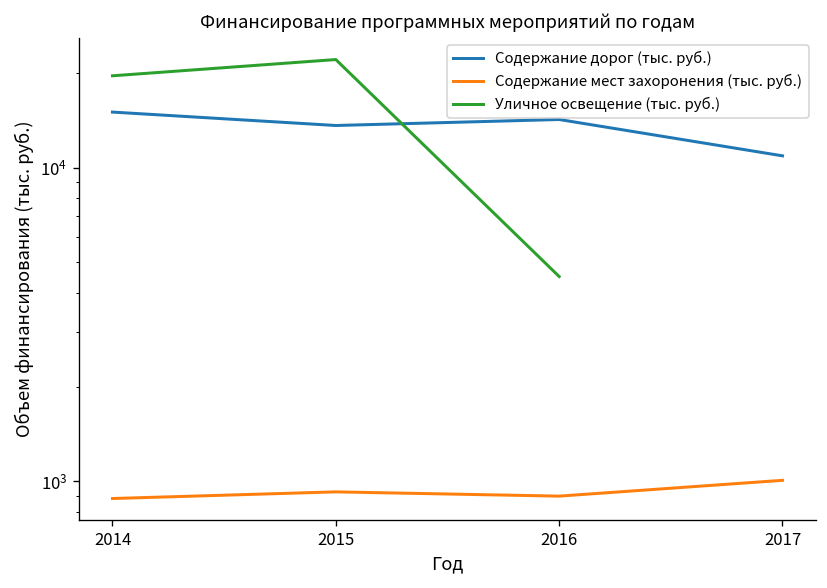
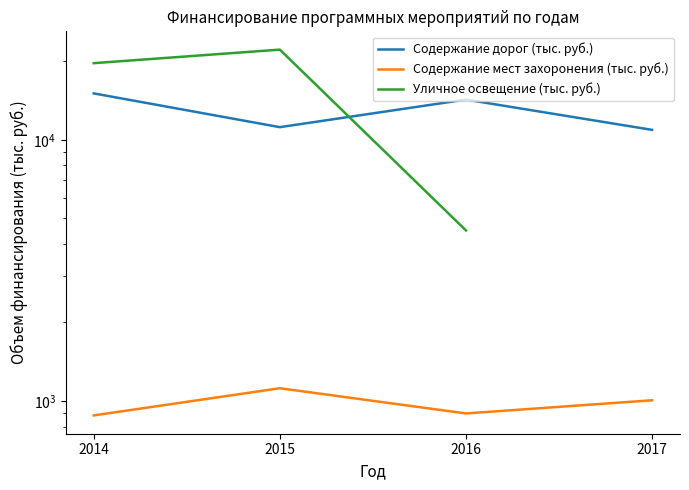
  {
    "Содержание дорог (тыс. руб.)": {
      "2014": 15000,
-     "2015": 14000,
+     "2015": 11200,
      "2017": 10900
    },
    "Содержание мест захоронения (тыс. руб.)": {
      "2014": 880,
-     "2015": 930,
+     "2015": 1120,
      "2016": 900,
      "2017": 1010
    },
    "Уличное освещение (тыс. руб.)": {
      "2014": 20000,
      "2015": 22000,
      "2016": 4500
    }
  }
